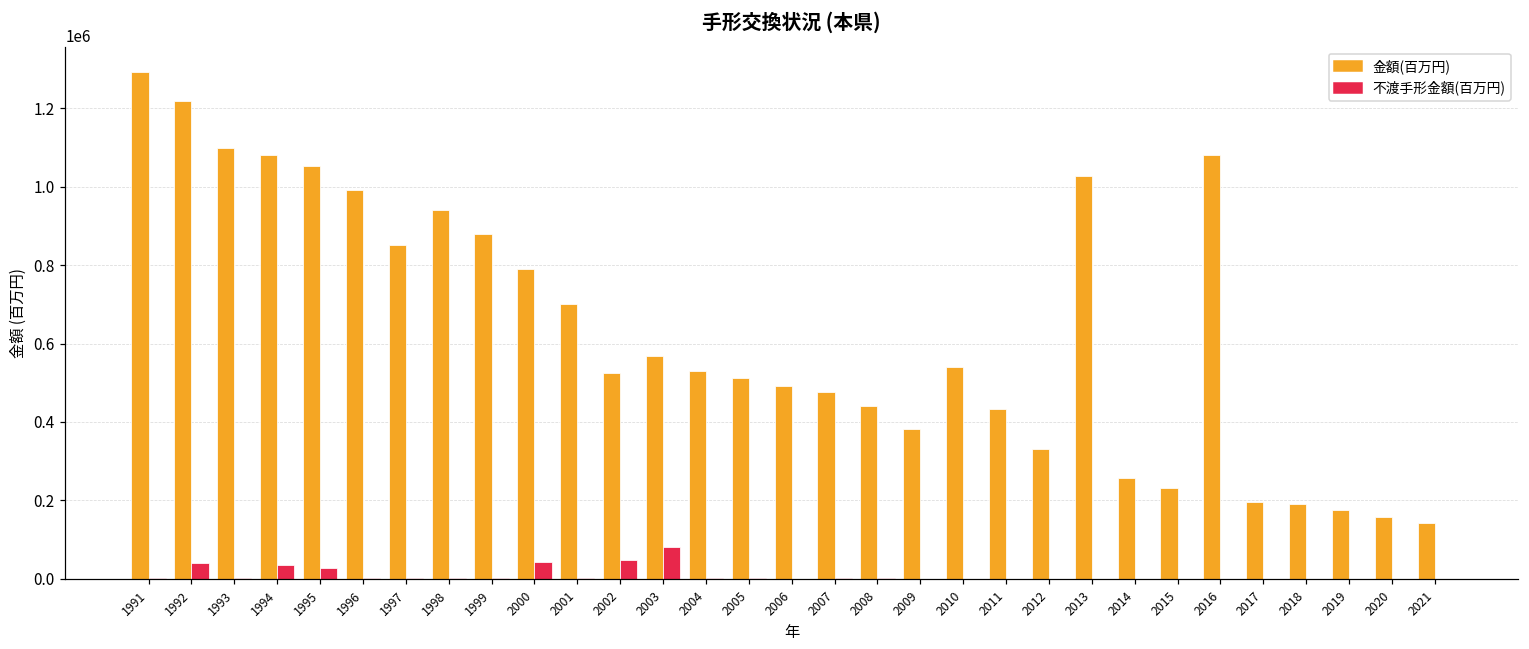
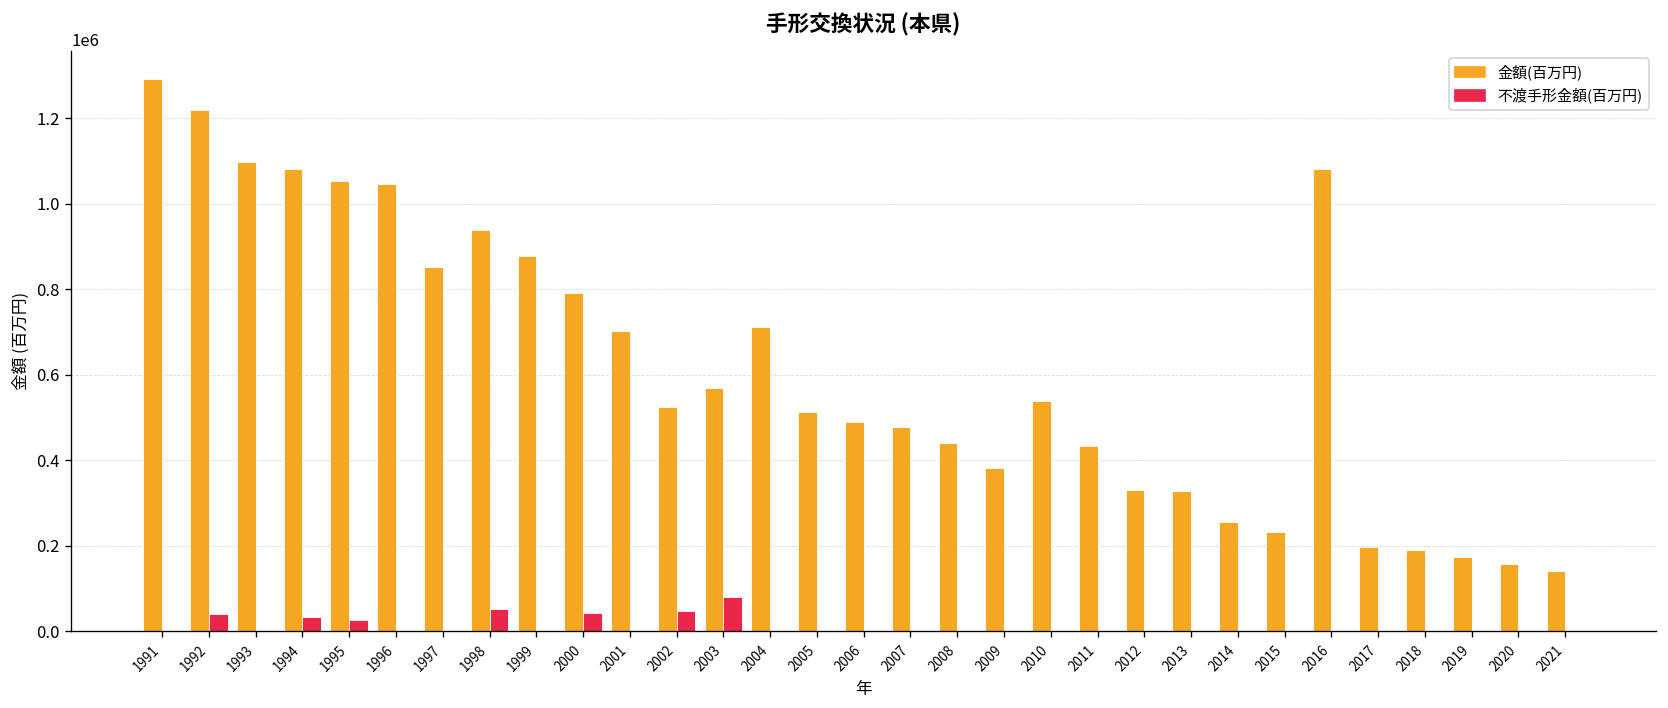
  {
    "金額(百万円)": {
      "1991": 1290000,
      "1992": 1220000,
      "1993": 1100000,
      "1994": 1080000,
      "1995": 1050000,
-     "1996": 990000,
+     "1996": 1050000,
      "1997": 850000,
      "1998": 940000,
      "1999": 880000,
      "2000": 790000,
      "2001": 700000,
      "2002": 520000,
      "2003": 570000,
-     "2004": 530000,
+     "2004": 710000,
      "2005": 510000,
      "2006": 490000,
      "2007": 480000,
      "2008": 440000,
      "2009": 380000,
      "2010": 540000,
      "2011": 430000,
      "2012": 330000,
-     "2013": 1030000,
+     "2013": 330000,
      "2014": 260000,
      "2015": 230000,
      "2016": 1080000,
      "2017": 200000,
      "2018": 190000,
      "2019": 170000,
      "2020": 160000,
      "2021": 140000
    },
    "不渡手形金額(百万円)": {
      "1992": 40000,
      "1994": 30000,
      "1995": 30000,
-     "1998": 0,
+     "1998": 50000,
      "2000": 40000,
      "2002": 50000,
      "2003": 80000
    }
  }
